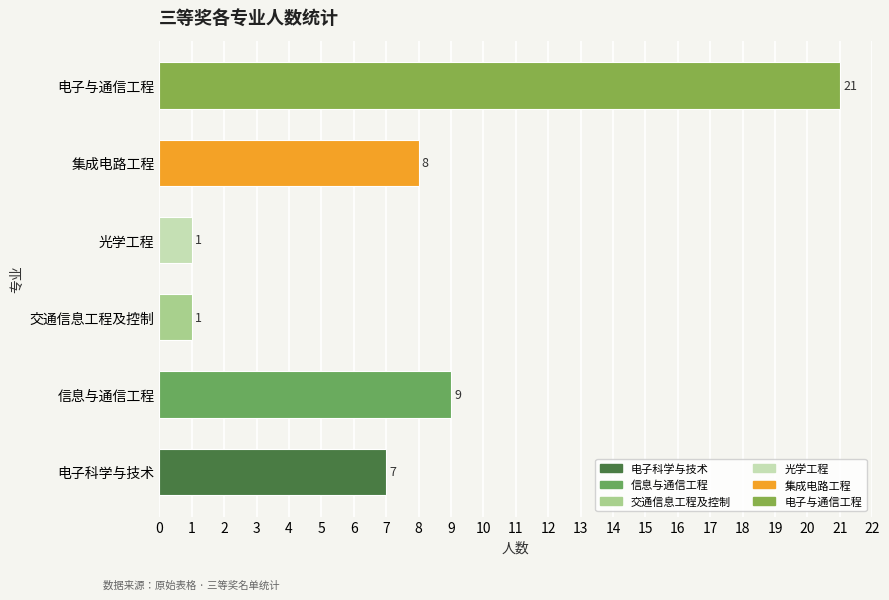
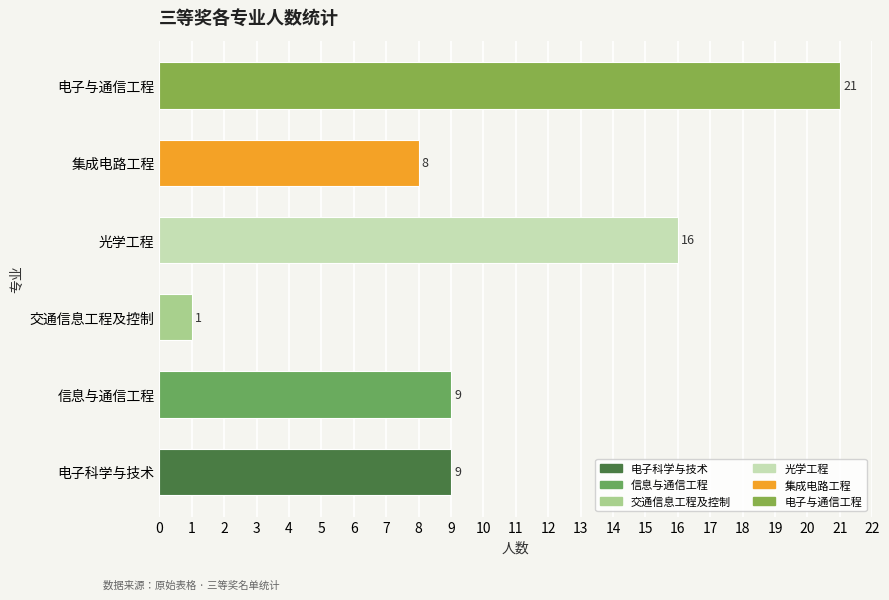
  {
    "电子与通信工程": 21,
    "集成电路工程": 8,
-   "光学工程": 1,
+   "光学工程": 16,
    "交通信息工程及控制": 1,
    "信息与通信工程": 9,
-   "电子科学与技术": 7
+   "电子科学与技术": 9
  }
